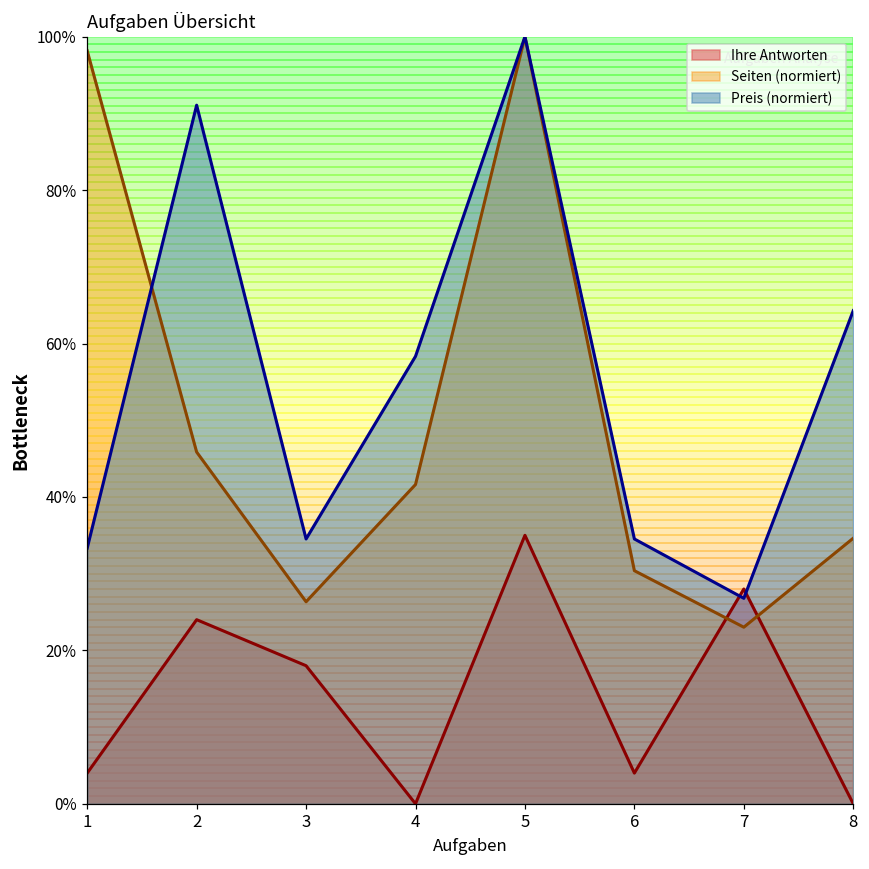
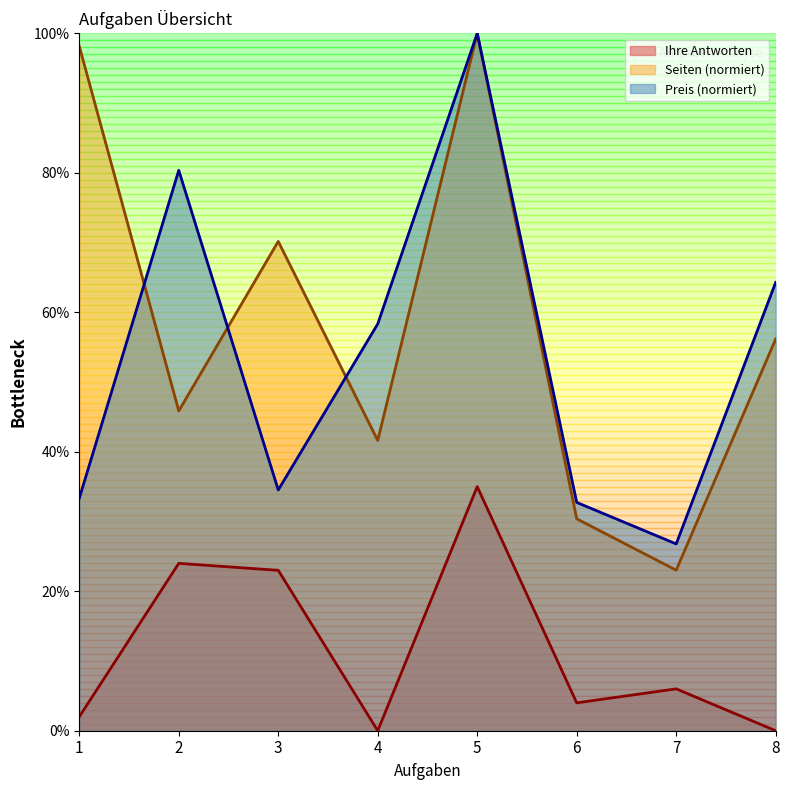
  {
    "Ihre Antworten": {
-     "1": "4%",
+     "1": "2%",
      "2": "24%",
-     "3": "18%",
+     "3": "23%",
      "4": "0%",
      "5": "35%",
      "6": "4%",
-     "7": "28%",
+     "7": "6%",
      "8": "0%"
    },
    "Seiten (normiert)": {
      "1": "98%",
      "2": "46%",
-     "3": "26%",
+     "3": "70%",
      "4": "42%",
      "6": "30%",
      "7": "23%",
-     "8": "35%"
+     "8": "56%"
    },
    "Preis (normiert)": {
      "1": "33%",
-     "2": "91%",
+     "2": "80%",
      "3": "35%",
      "4": "58%",
-     "6": "35%",
+     "6": "33%",
      "7": "27%",
      "8": "64%"
    }
  }
